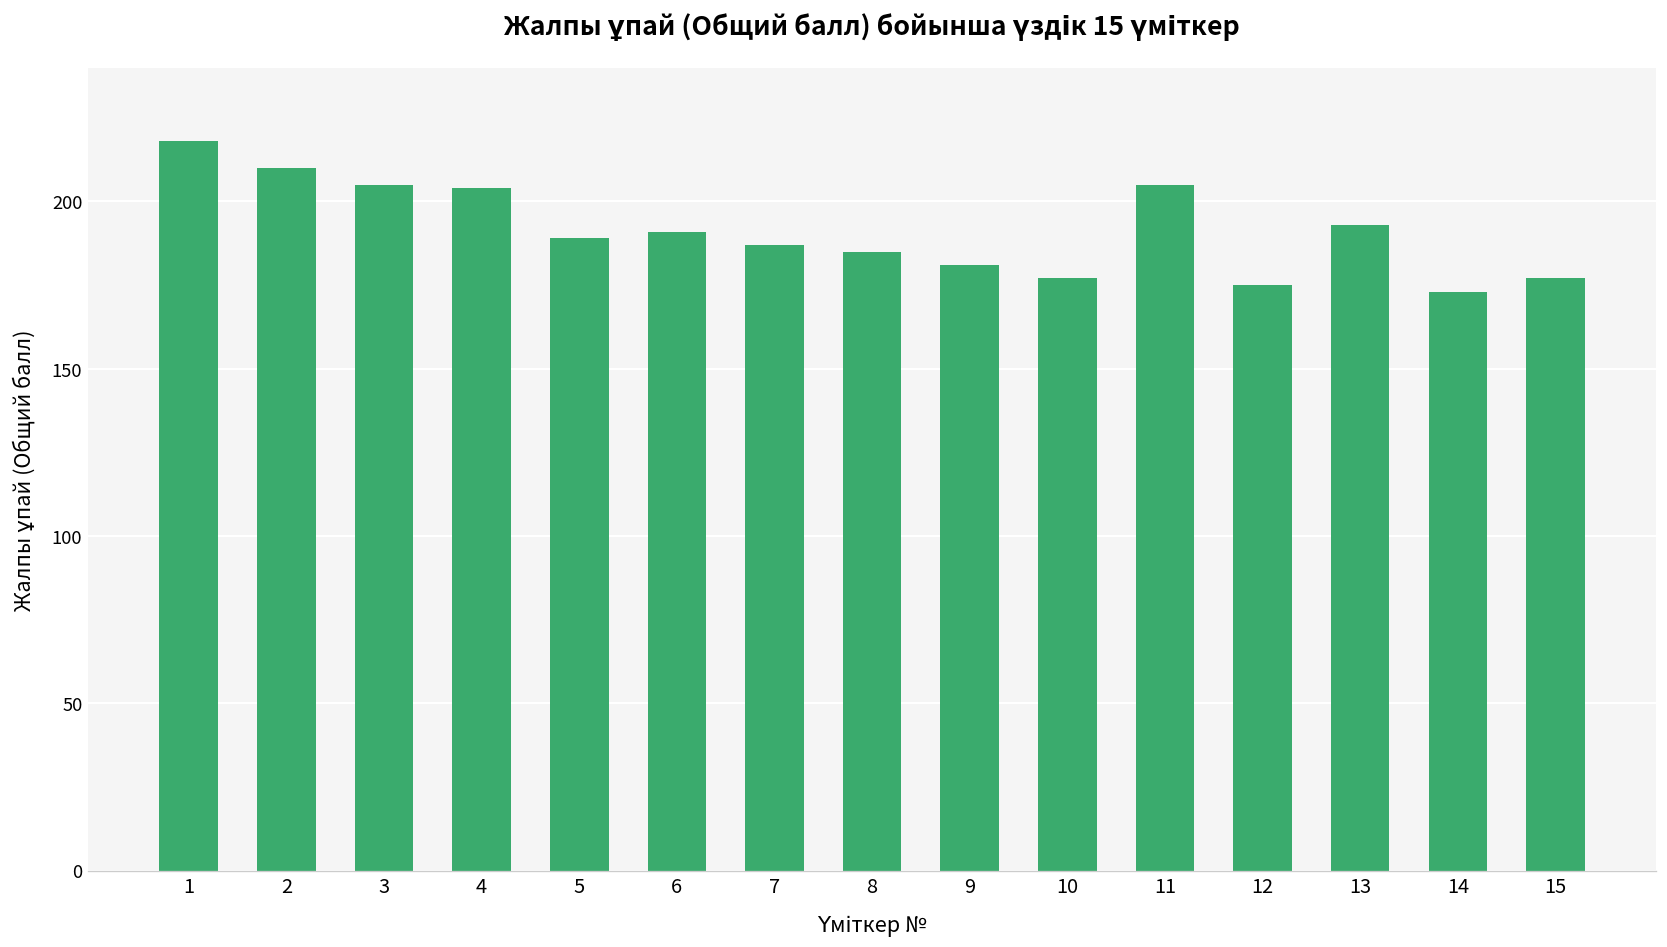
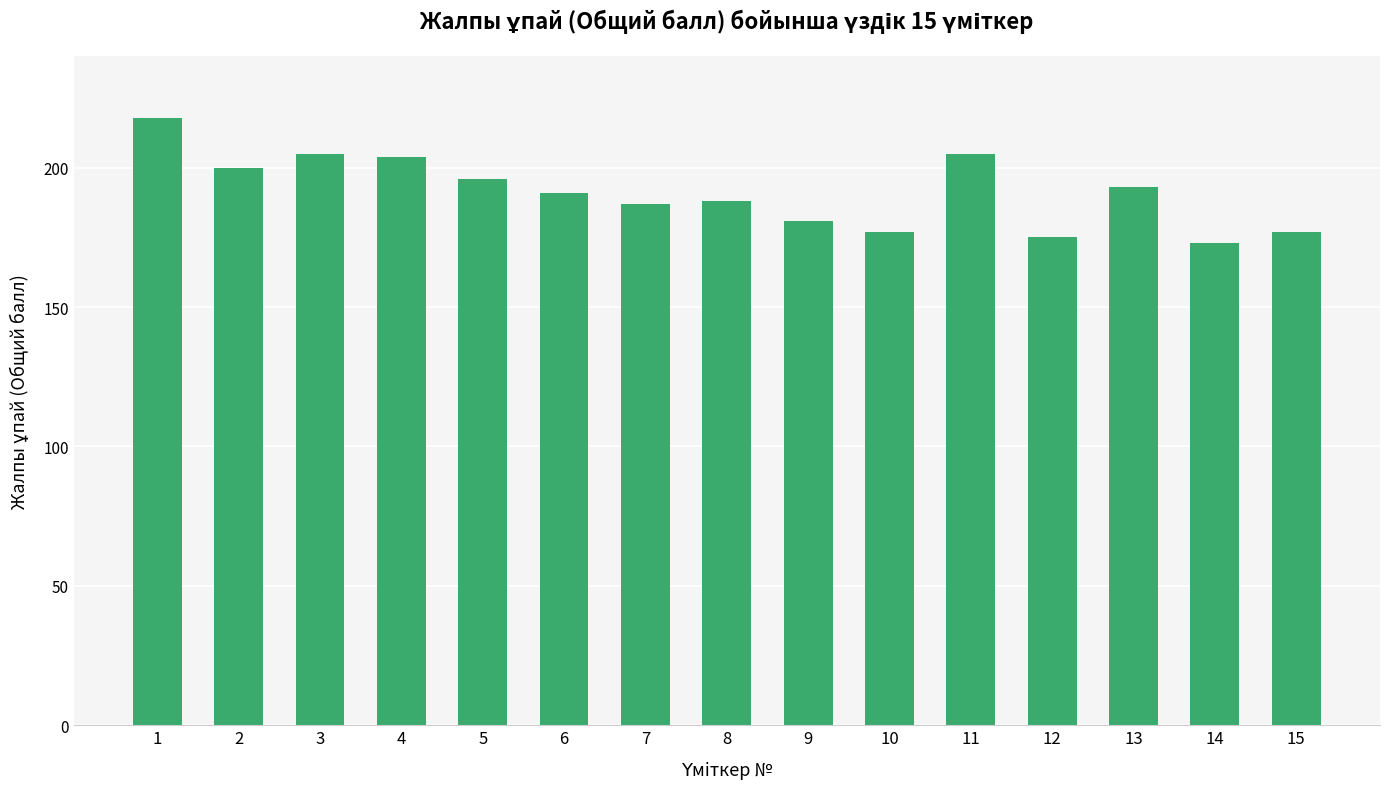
  {
    "1": 218,
-   "2": 210,
+   "2": 200,
    "3": 205,
    "4": 204,
-   "5": 189,
+   "5": 196,
    "6": 191,
    "7": 187,
-   "8": 185,
+   "8": 188,
    "9": 181,
    "10": 177,
    "11": 205,
    "12": 175,
    "13": 193,
    "14": 173,
    "15": 177
  }
